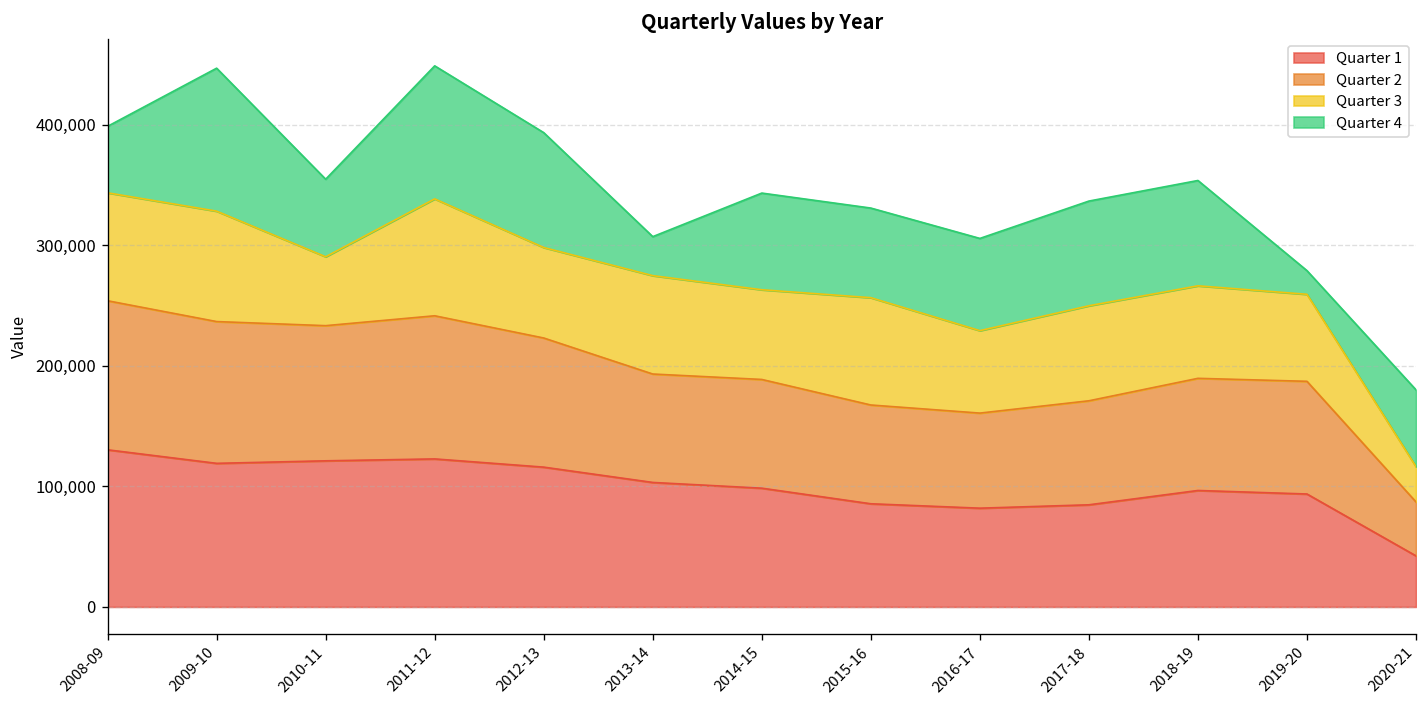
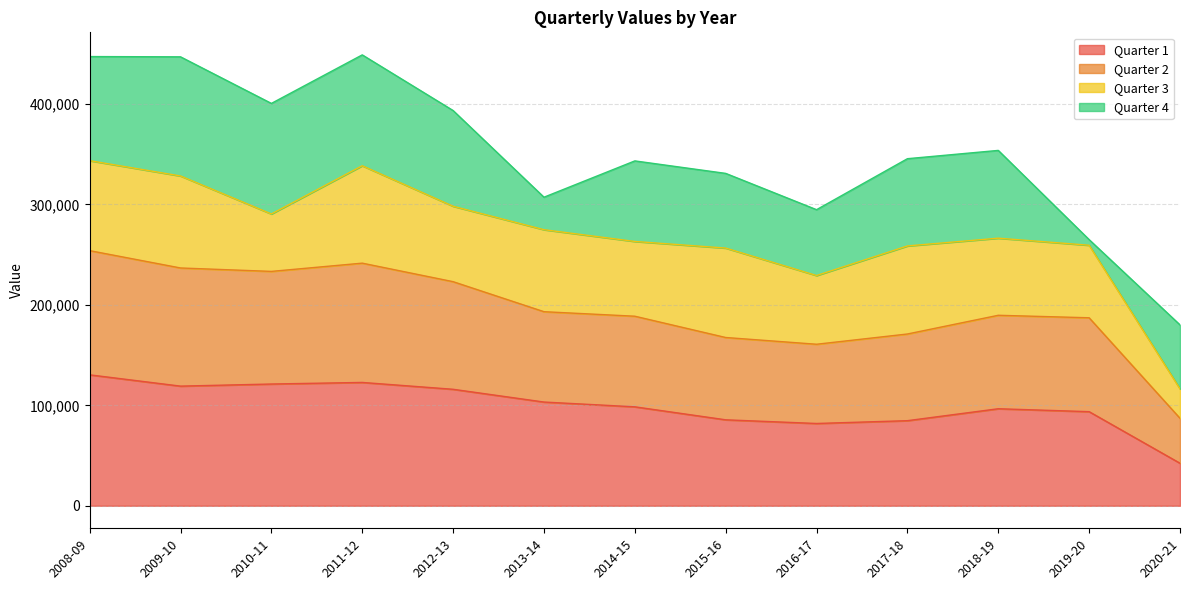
  {
    "Quarter 3": {
      "2008-09": "90,000",
      "2009-10": "92,000",
      "2010-11": "57,000",
      "2011-12": "97,000",
      "2012-13": "75,000",
      "2013-14": "82,000",
      "2014-15": "74,000",
      "2015-16": "89,000",
      "2016-17": "68,000",
-     "2017-18": "79,000",
+     "2017-18": "88,000",
      "2018-19": "77,000",
      "2019-20": "72,000",
      "2020-21": "29,000"
    },
    "Quarter 4": {
-     "2008-09": "55,000",
+     "2008-09": "104,000",
      "2009-10": "119,000",
-     "2010-11": "64,000",
+     "2010-11": "110,000",
      "2011-12": "110,000",
      "2012-13": "95,000",
      "2013-14": "32,000",
      "2014-15": "80,000",
      "2015-16": "74,000",
-     "2016-17": "77,000",
+     "2016-17": "66,000",
      "2017-18": "87,000",
      "2018-19": "87,000",
-     "2019-20": "20,000",
+     "2019-20": "6,000",
      "2020-21": "64,000"
    }
  }
